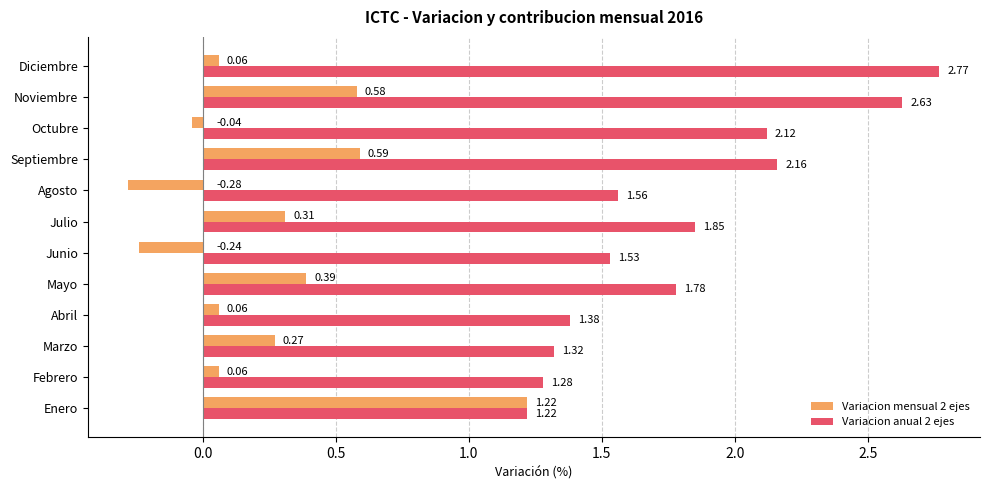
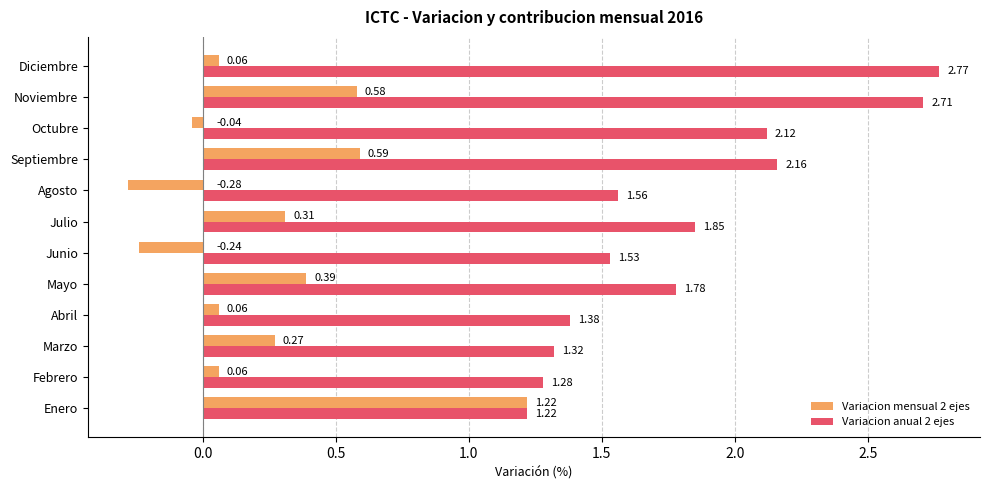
  {
    "Variacion mensual 2 ejes": {
      "Diciembre": 0.06,
      "Noviembre": 0.58,
      "Octubre": -0.04,
      "Septiembre": 0.59,
      "Julio": 0.31,
      "Mayo": 0.39,
      "Abril": 0.06,
      "Marzo": 0.27,
      "Febrero": 0.06,
      "Enero": 1.22
    },
    "Variacion anual 2 ejes": {
      "Diciembre": 2.77,
-     "Noviembre": 2.63,
+     "Noviembre": 2.71,
      "Octubre": 2.12,
      "Septiembre": 2.16,
      "Agosto": 1.56,
      "Julio": 1.85,
      "Junio": 1.53,
      "Mayo": 1.78,
      "Abril": 1.38,
      "Marzo": 1.32,
      "Febrero": 1.28,
      "Enero": 1.22
    }
  }
